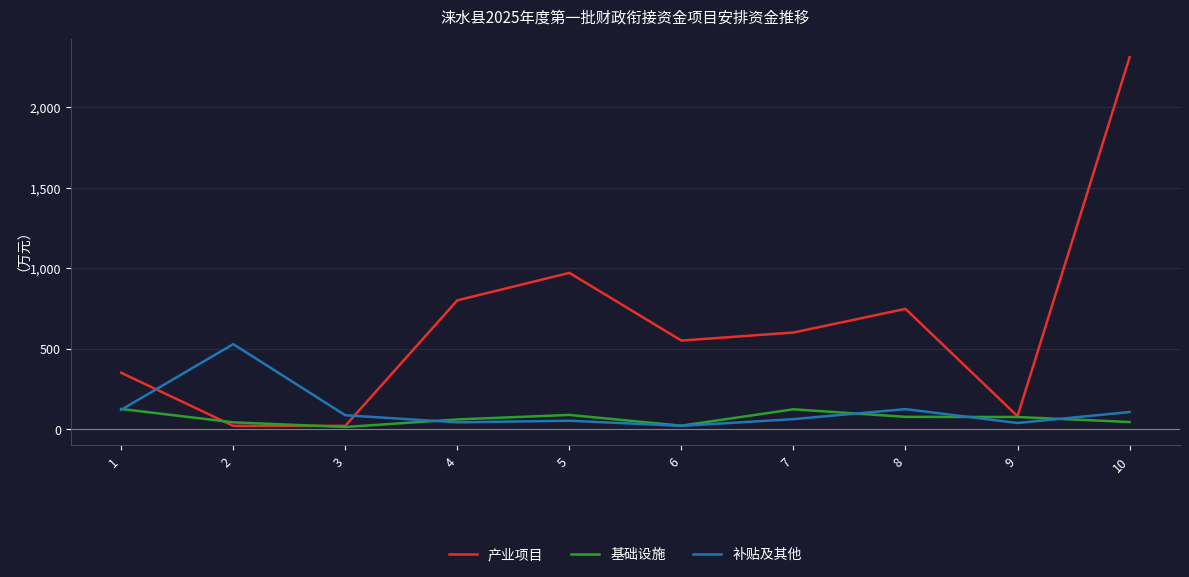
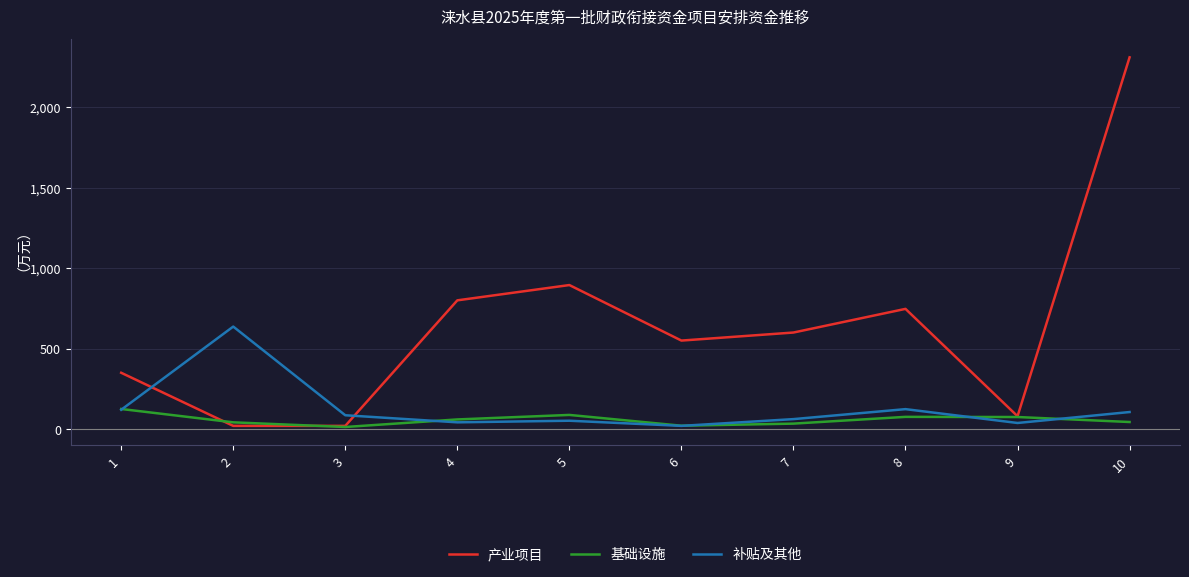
  {
    "产业项目": {
      "1": "350",
      "2": "20",
      "4": "800",
-     "5": "970",
+     "5": "900",
      "6": "550",
      "7": "600",
      "8": "750",
      "10": "2,310"
    },
    "基础设施": {
      "2": "40",
      "4": "60",
      "5": "90",
-     "7": "120",
+     "7": "30",
      "8": "80",
      "10": "40"
    },
    "补贴及其他": {
-     "2": "530",
+     "2": "640",
      "3": "90",
      "4": "40",
      "5": "50",
      "7": "60",
      "8": "120",
      "9": "40",
      "10": "110"
    }
  }
